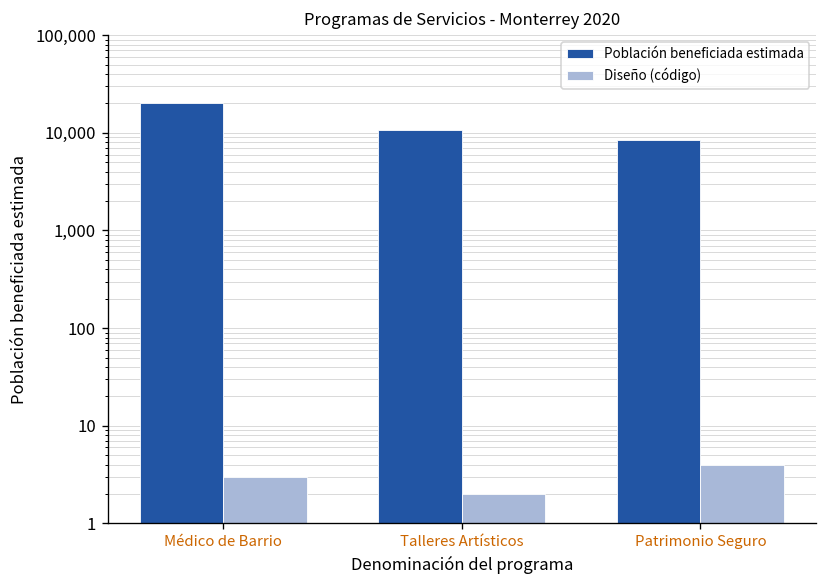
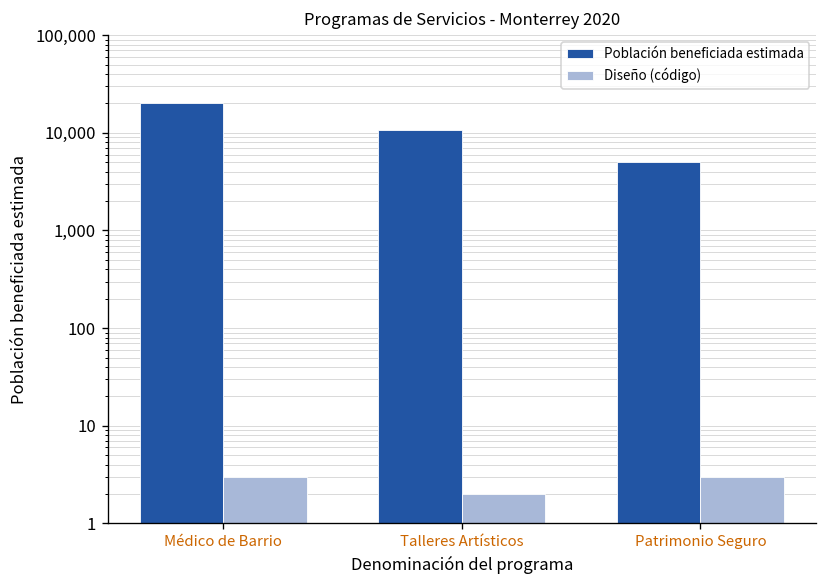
  {
    "Población beneficiada estimada": {
      "Médico de Barrio": "20,000",
      "Talleres Artísticos": "11,000",
-     "Patrimonio Seguro": "8,000"
+     "Patrimonio Seguro": "5,000"
    },
    "Diseño (código)": {
      "Médico de Barrio": "3",
      "Talleres Artísticos": "2",
-     "Patrimonio Seguro": "4"
+     "Patrimonio Seguro": "3"
    }
  }
